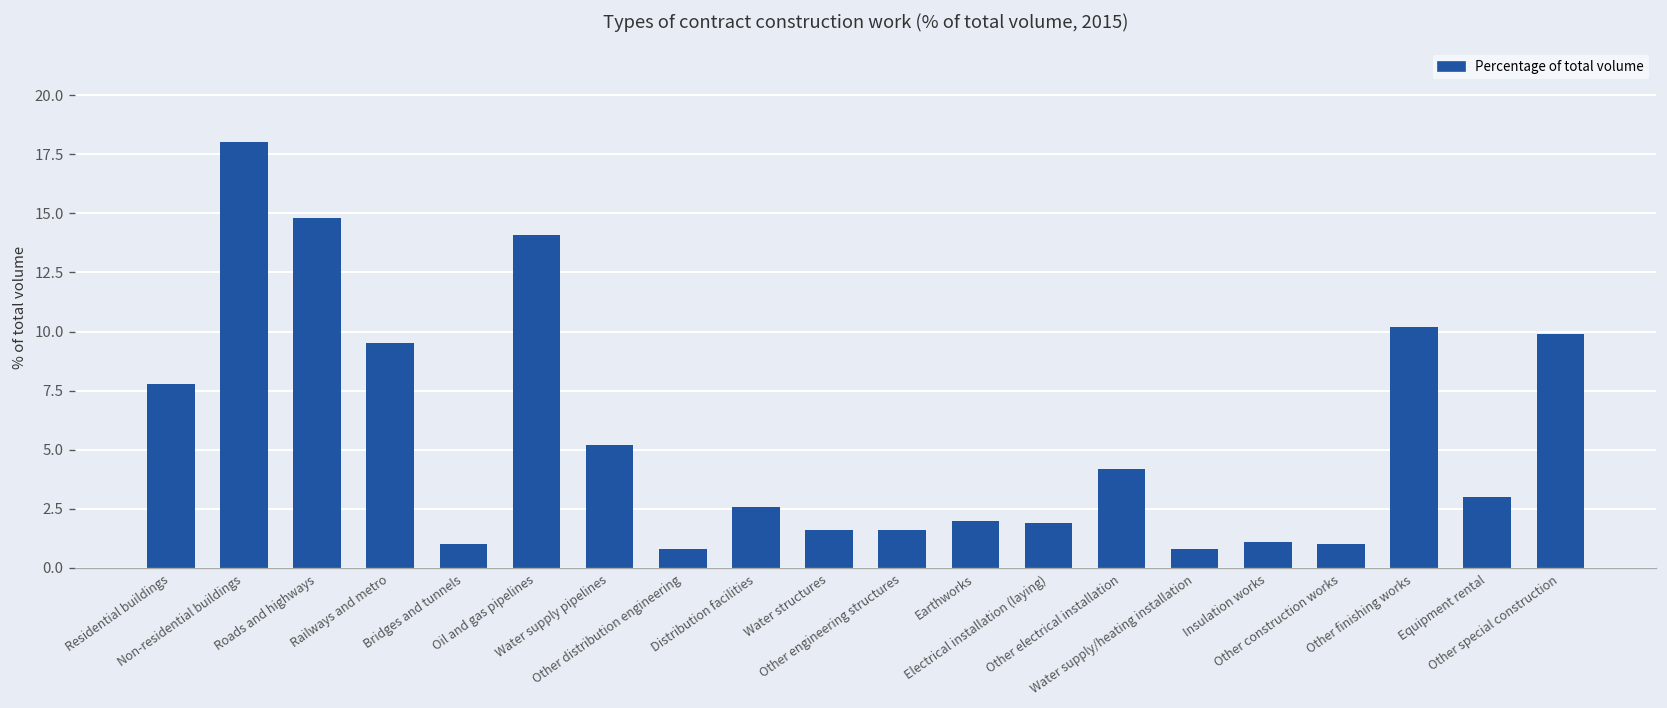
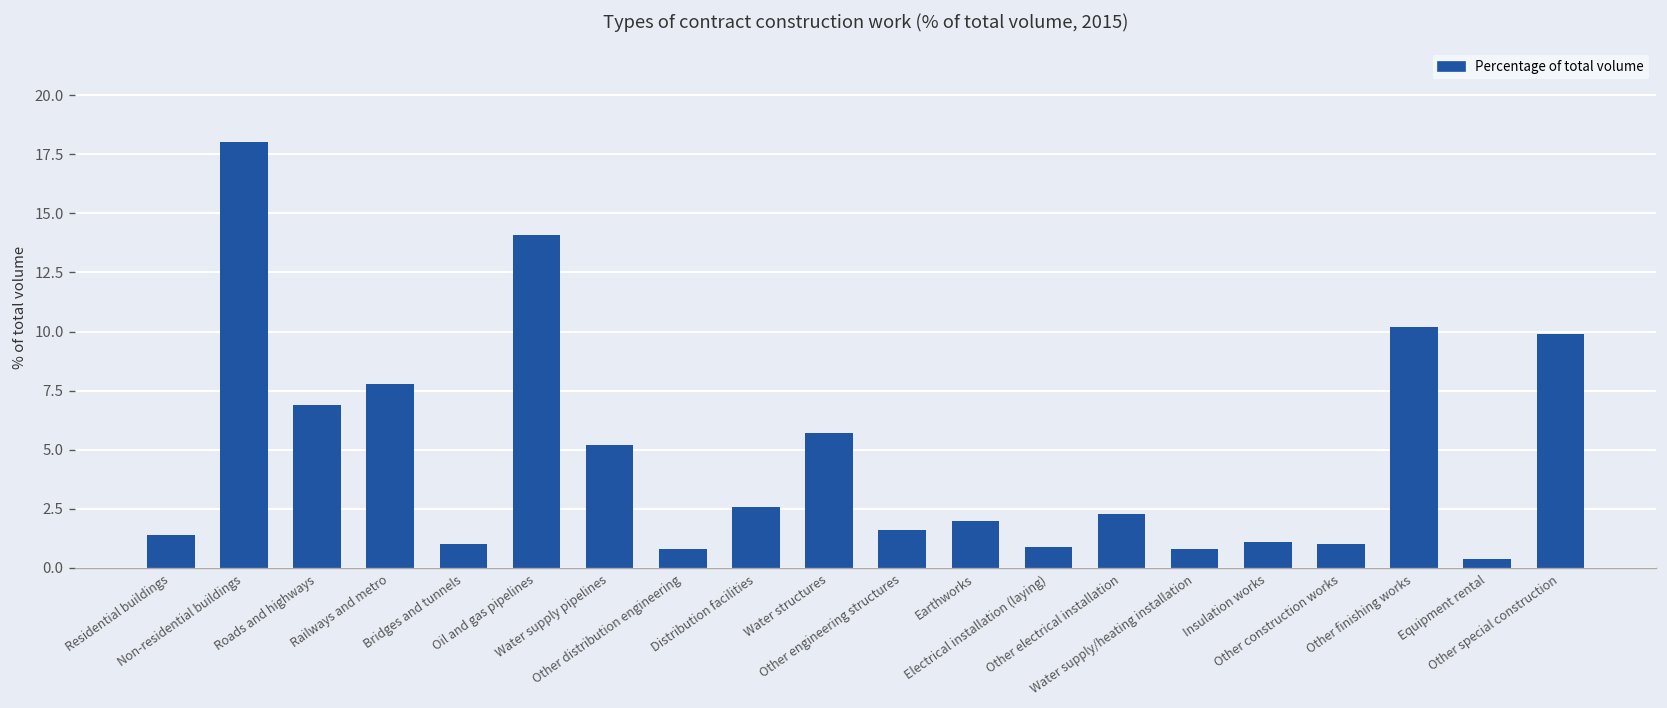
  {
-   "Residential buildings": 7.8,
+   "Residential buildings": 1.4,
    "Non-residential buildings": 18.0,
-   "Roads and highways": 14.8,
-   "Railways and metro": 9.5,
+   "Roads and highways": 6.9,
+   "Railways and metro": 7.8,
    "Bridges and tunnels": 1.0,
    "Oil and gas pipelines": 14.1,
    "Water supply pipelines": 5.2,
    "Other distribution engineering": 0.8,
    "Distribution facilities": 2.6,
-   "Water structures": 1.6,
+   "Water structures": 5.7,
    "Other engineering structures": 1.6,
    "Earthworks": 2.0,
-   "Electrical installation (laying)": 1.9,
-   "Other electrical installation": 4.2,
+   "Electrical installation (laying)": 0.9,
+   "Other electrical installation": 2.3,
    "Water supply/heating installation": 0.8,
    "Insulation works": 1.1,
    "Other construction works": 1.0,
    "Other finishing works": 10.2,
-   "Equipment rental": 3.0,
+   "Equipment rental": 0.4,
    "Other special construction": 9.9
  }
